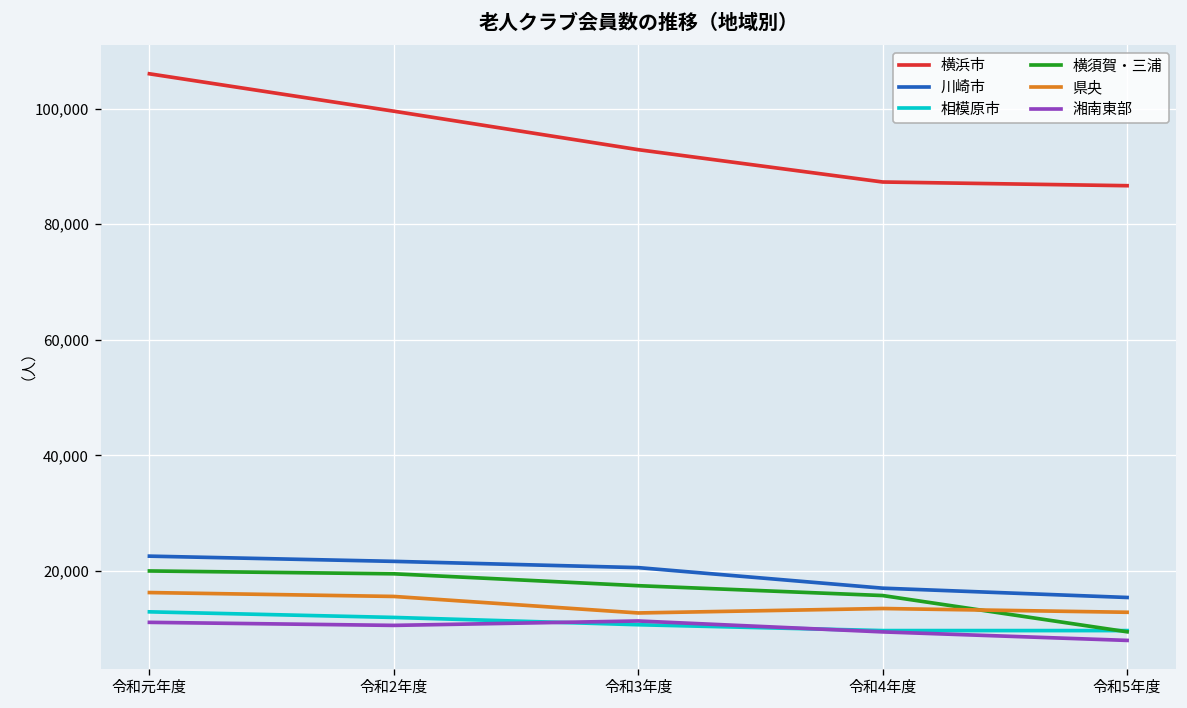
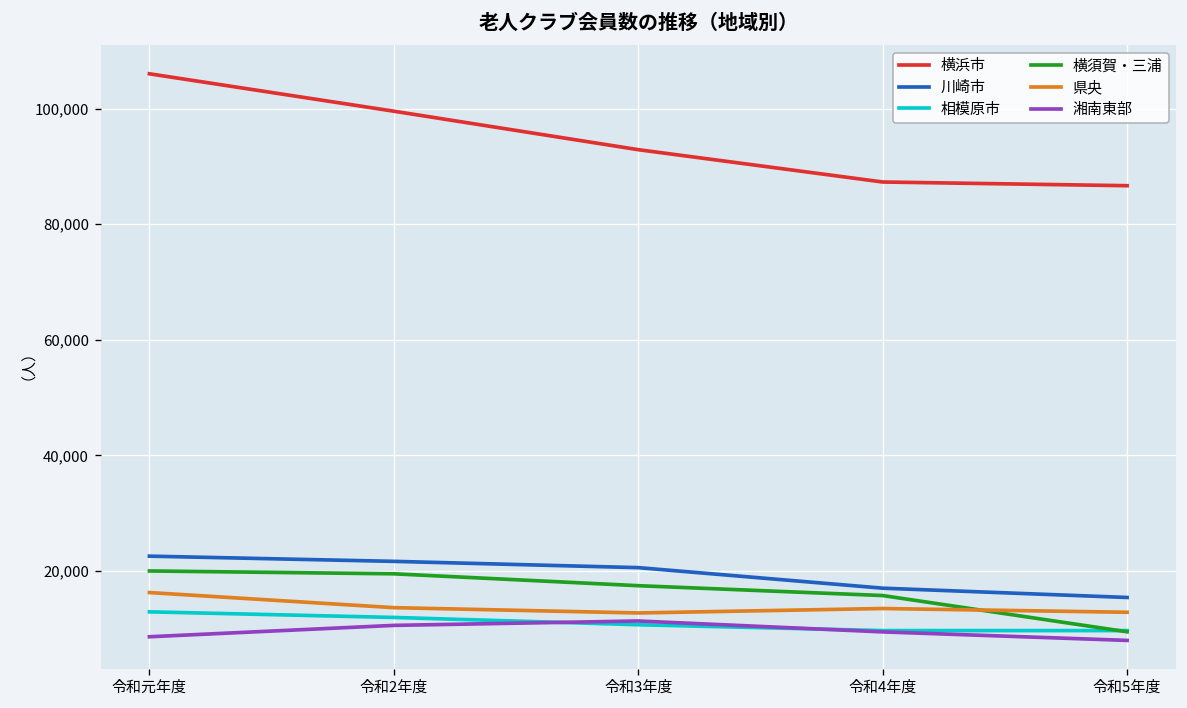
  {
    "横浜市": {
      "令和元年度": "106,000",
      "令和2年度": "100,000",
      "令和3年度": "93,000",
      "令和4年度": "87,000",
      "令和5年度": "87,000"
    },
    "川崎市": {
      "令和元年度": "23,000",
      "令和2年度": "22,000",
      "令和3年度": "21,000",
      "令和4年度": "17,000",
      "令和5年度": "15,000"
    },
    "相模原市": {
      "令和元年度": "13,000",
      "令和2年度": "12,000",
      "令和3年度": "11,000"
    },
    "横須賀・三浦": {
      "令和元年度": "20,000",
      "令和2年度": "20,000",
      "令和3年度": "17,000",
      "令和4年度": "16,000"
    },
    "県央": {
      "令和元年度": "16,000",
-     "令和2年度": "16,000",
+     "令和2年度": "14,000",
      "令和3年度": "13,000",
      "令和4年度": "14,000",
      "令和5年度": "13,000"
    },
    "湘南東部": {
-     "令和元年度": "11,000",
+     "令和元年度": "9,000",
      "令和2年度": "11,000",
      "令和3年度": "11,000",
      "令和5年度": "8,000"
    }
  }
